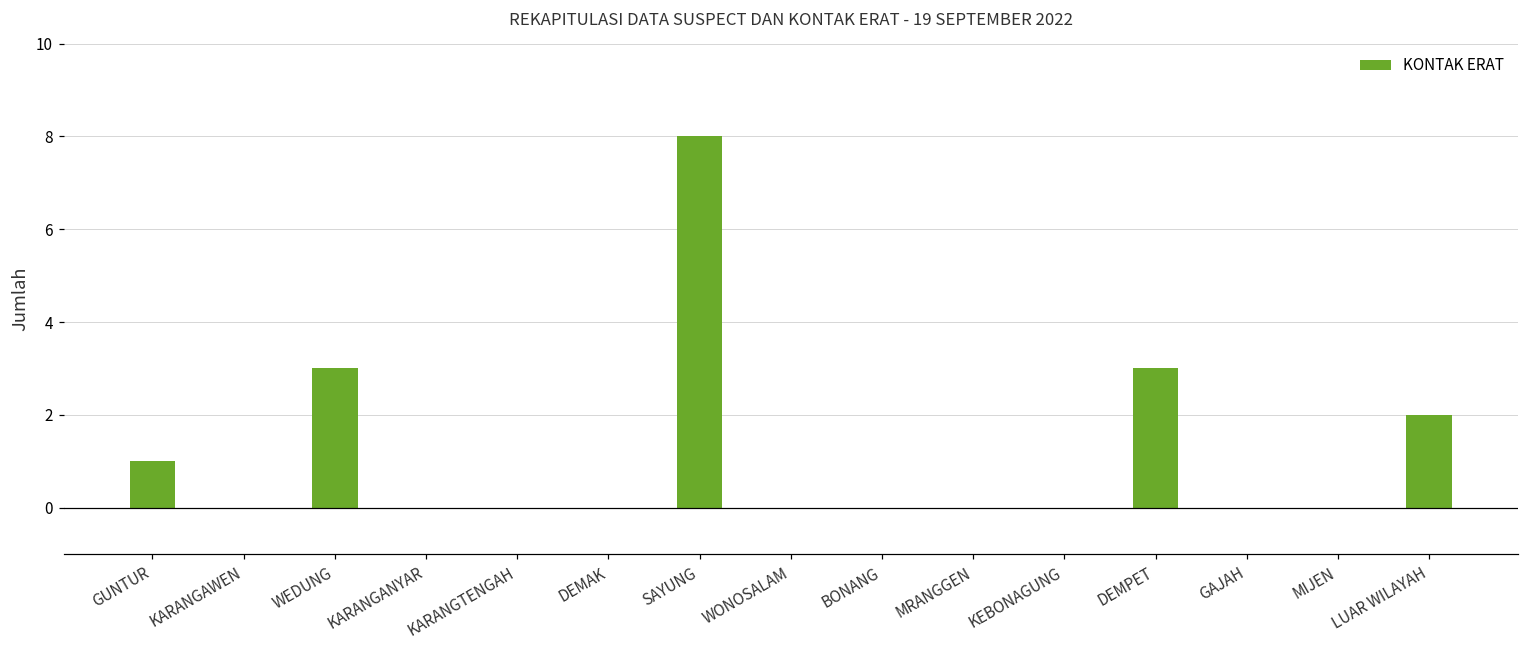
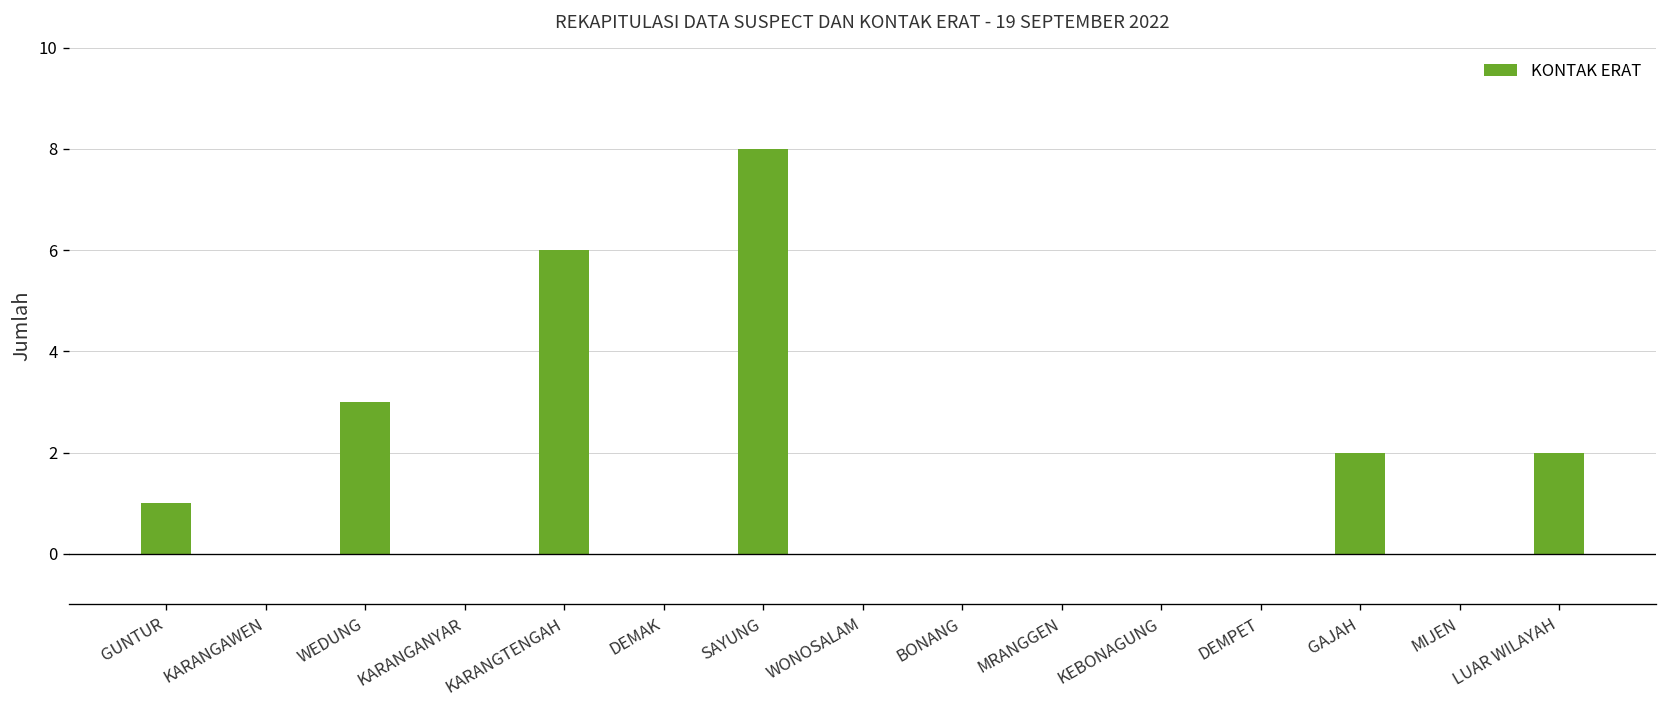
  {
    "GUNTUR": 1,
    "KARANGAWEN": 0,
    "WEDUNG": 3,
    "KARANGANYAR": 0,
-   "KARANGTENGAH": 0,
+   "KARANGTENGAH": 6,
    "DEMAK": 0,
    "SAYUNG": 8,
    "WONOSALAM": 0,
    "BONANG": 0,
    "MRANGGEN": 0,
    "KEBONAGUNG": 0,
-   "DEMPET": 3,
-   "GAJAH": 0,
+   "DEMPET": 0,
+   "GAJAH": 2,
    "MIJEN": 0,
    "LUAR WILAYAH": 2
  }
